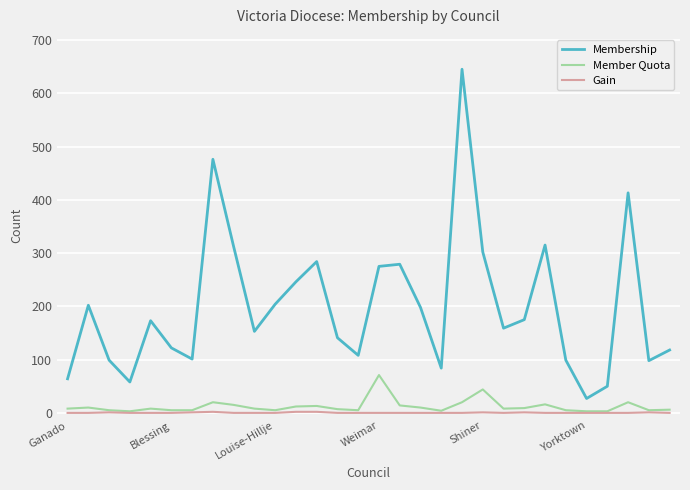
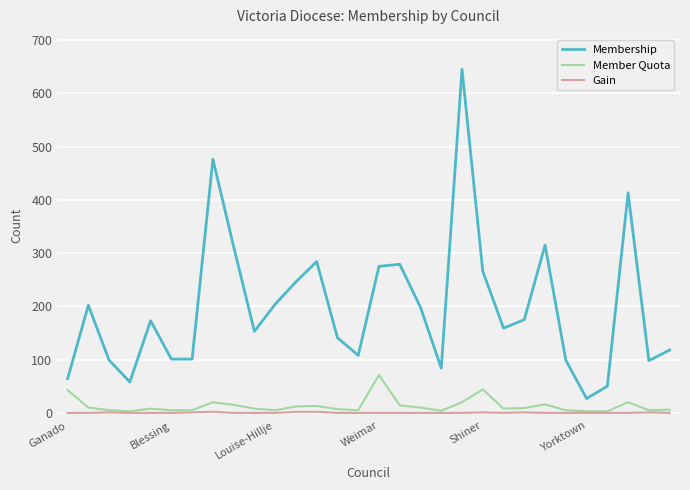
  {
    "Membership": {
      "Ganado": 60,
-     "Blessing": 120,
+     "Blessing": 100,
      "Louise-Hillje": 200,
      "Weimar": 280,
-     "Shiner": 300,
+     "Shiner": 270,
      "Yorktown": 30
    },
    "Member Quota": {
-     "Ganado": 10,
+     "Ganado": 40,
      "Blessing": 10,
      "Louise-Hillje": 10,
      "Weimar": 70,
      "Shiner": 40
    },
    "Gain": {
      "Ganado": 0,
      "Blessing": 0,
      "Louise-Hillje": 0,
      "Weimar": 0,
      "Shiner": 0
    }
  }
